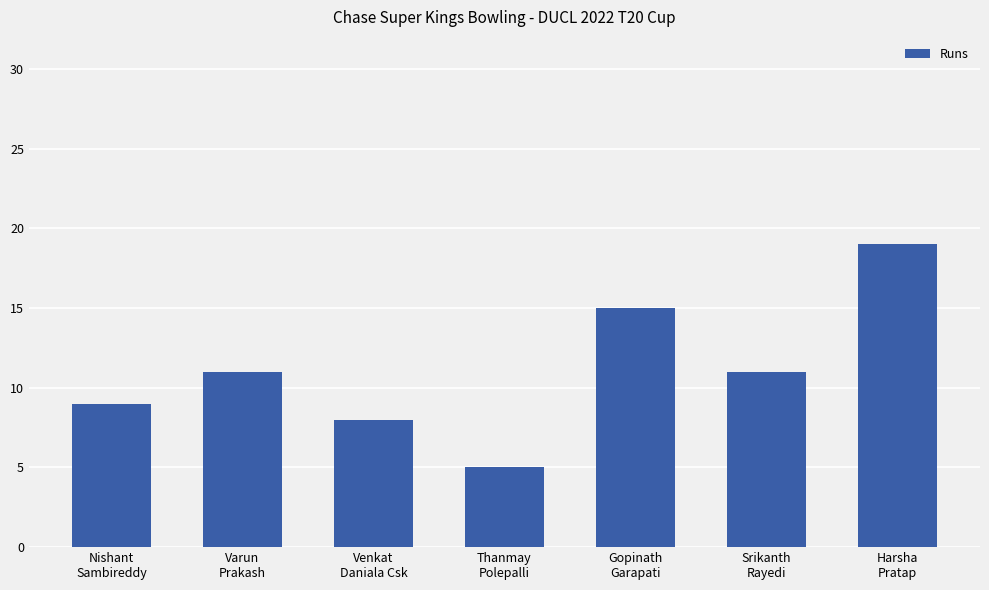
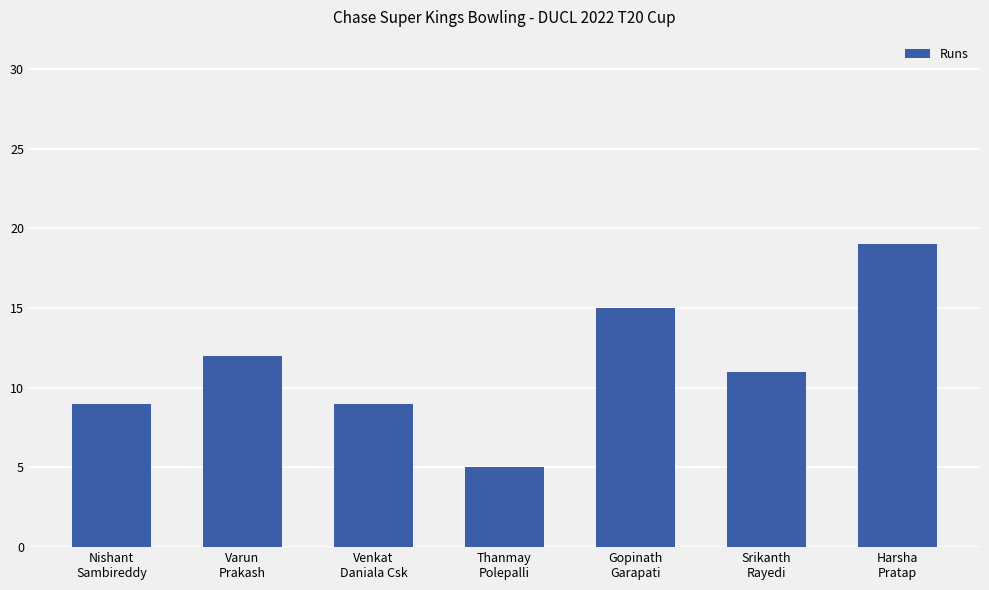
  {
    "Nishant Sambireddy": 9,
-   "Varun Prakash": 11,
-   "Venkat Daniala Csk": 8,
+   "Varun Prakash": 12,
+   "Venkat Daniala Csk": 9,
    "Thanmay Polepalli": 5,
    "Gopinath Garapati": 15,
    "Srikanth Rayedi": 11,
    "Harsha Pratap": 19
  }
